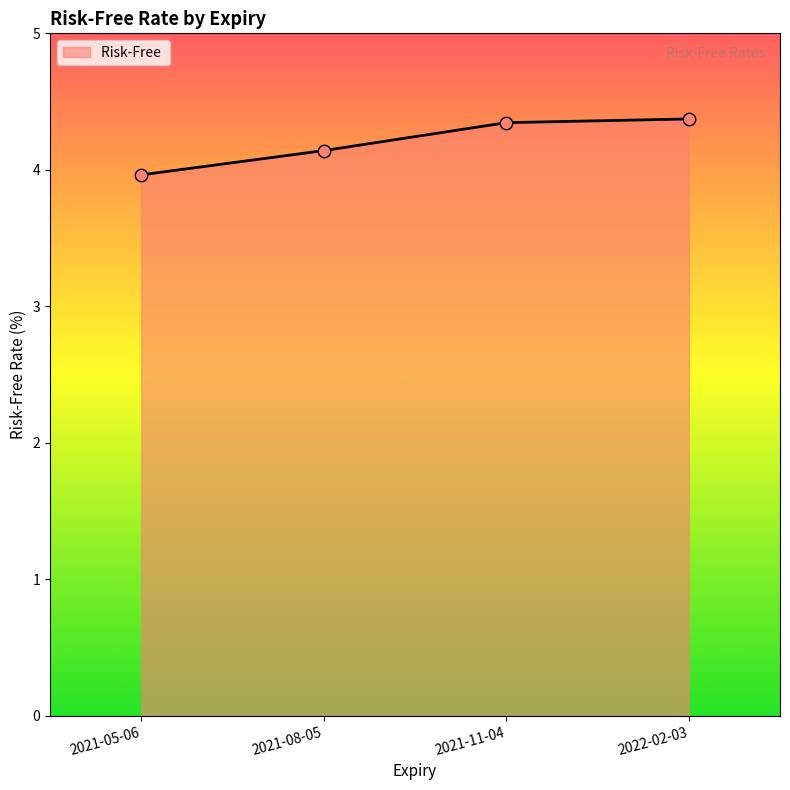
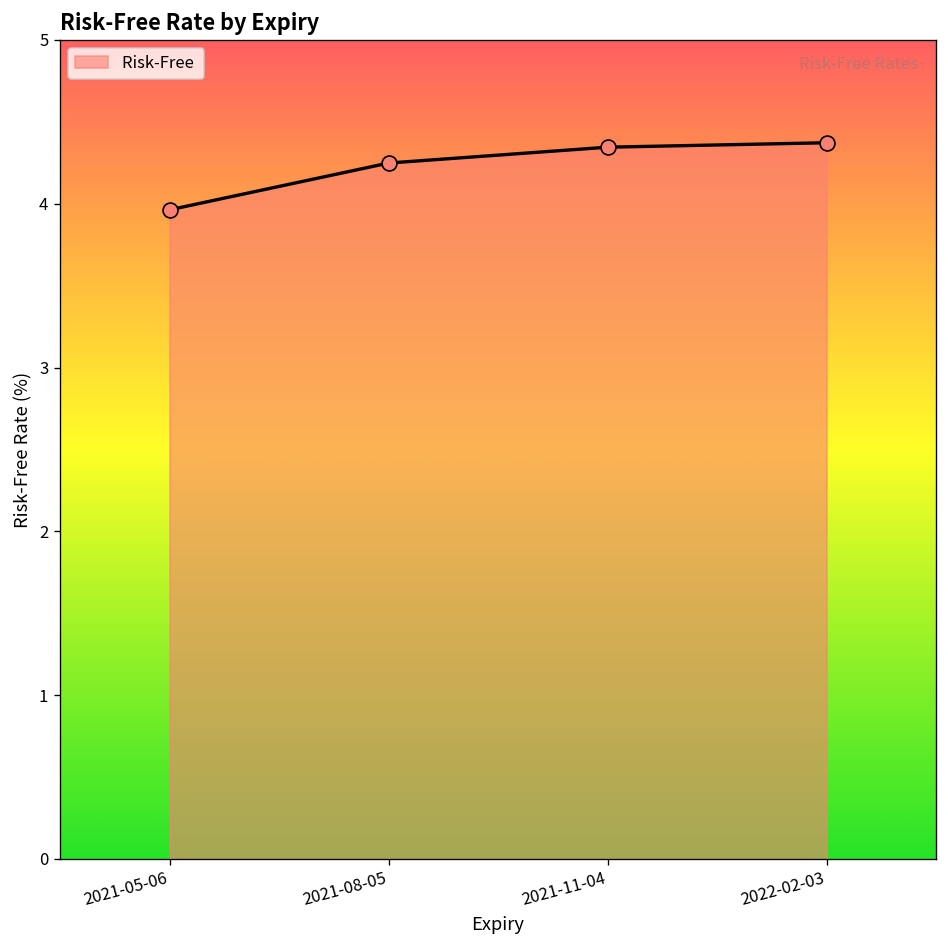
  {
    "2021-05-06": 3.96,
-   "2021-08-05": 4.14,
+   "2021-08-05": 4.25,
    "2021-11-04": 4.35,
    "2022-02-03": 4.37
  }
